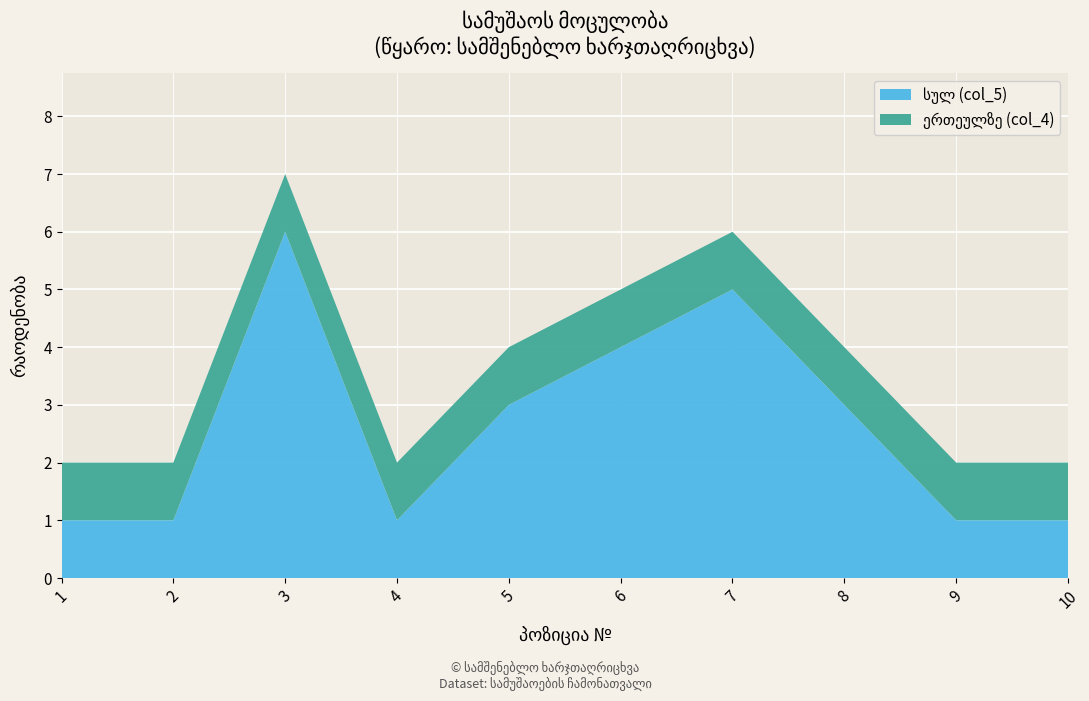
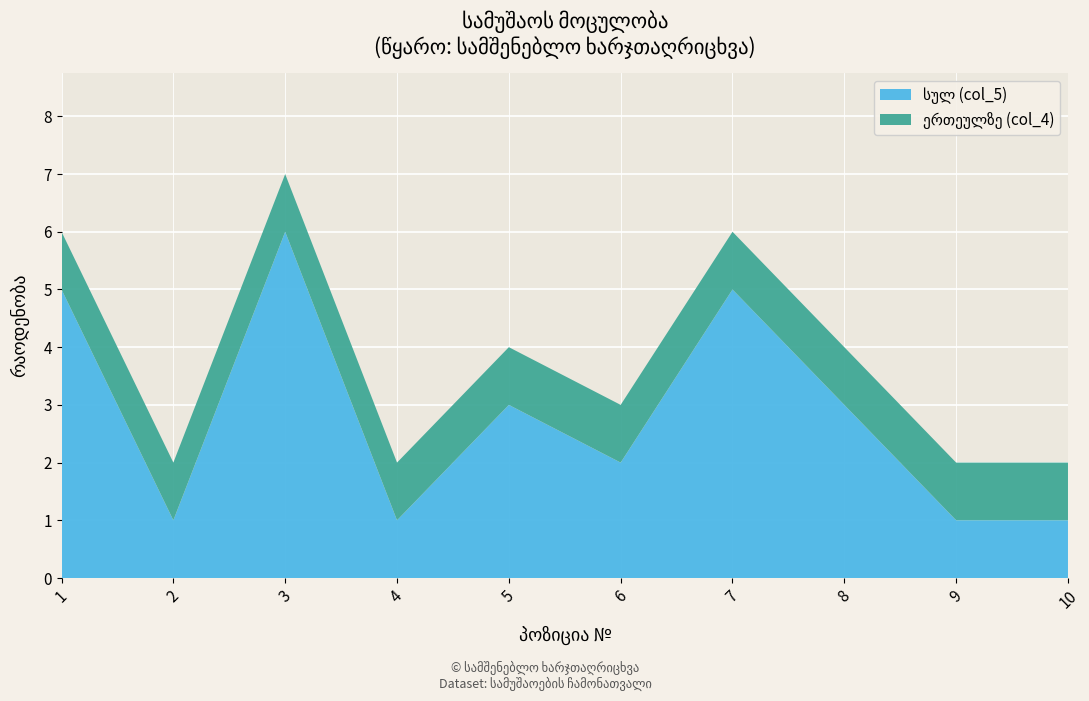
  {
    "სულ (col_5)": {
-     "1": 1,
+     "1": 5,
      "2": 1,
      "3": 6,
      "4": 1,
      "5": 3,
-     "6": 4,
+     "6": 2,
      "7": 5,
      "8": 3,
      "9": 1,
      "10": 1
    },
    "ერთეულზე (col_4)": {
      "1": 1,
      "2": 1,
      "3": 1,
      "4": 1,
      "5": 1,
      "6": 1,
      "7": 1,
      "8": 1,
      "9": 1,
      "10": 1
    }
  }
